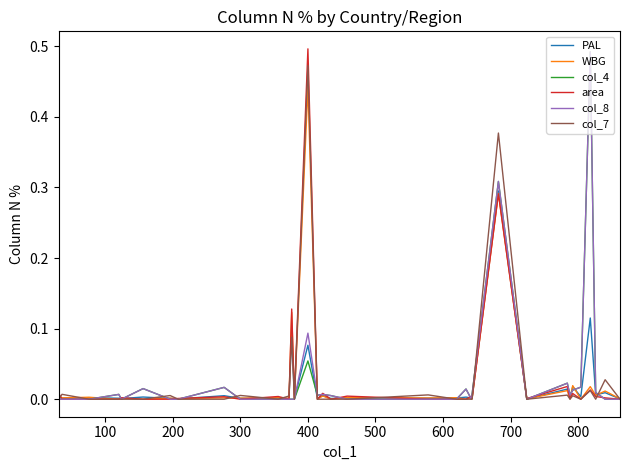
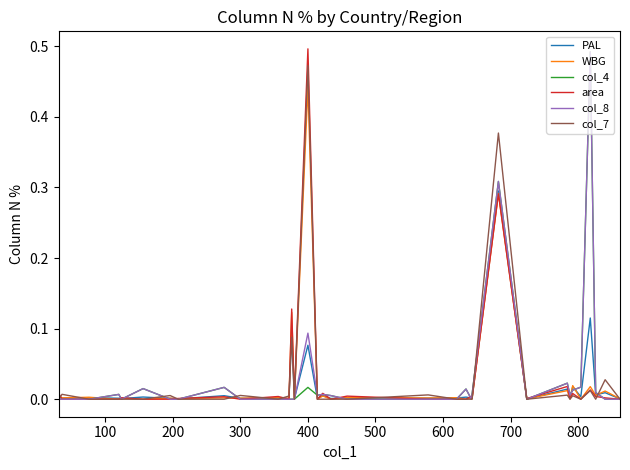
  {
    "PAL": {
      "400": 0.08
    },
    "WBG": {
      "400": 0.44
    },
    "col_4": {
-     "400": 0.05
+     "400": 0.02
    },
    "area": {
      "400": 0.50
    },
    "col_8": {
      "400": 0.09
    },
    "col_7": {
      "300": 0.01,
      "400": 0.47
    }
  }
